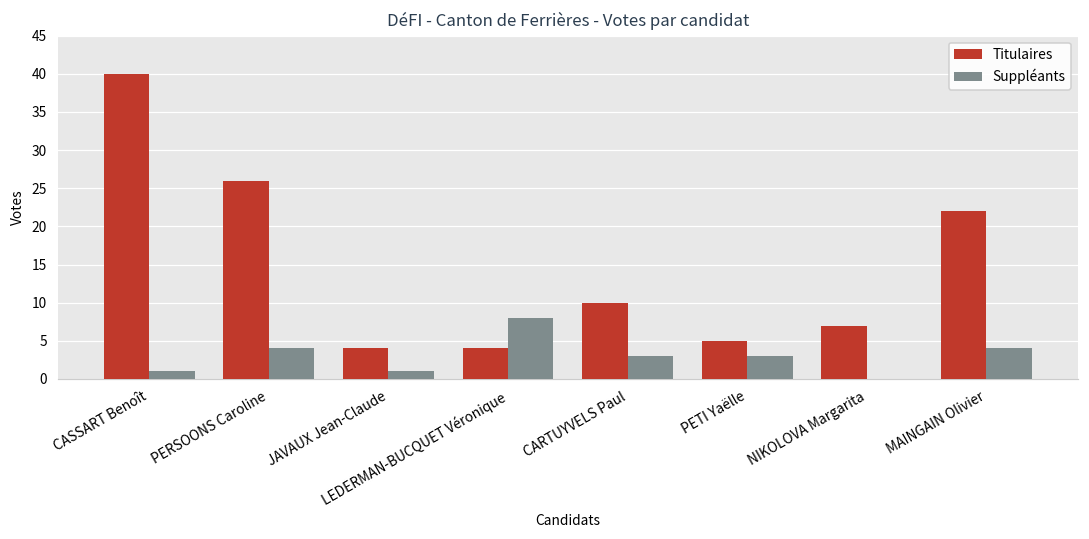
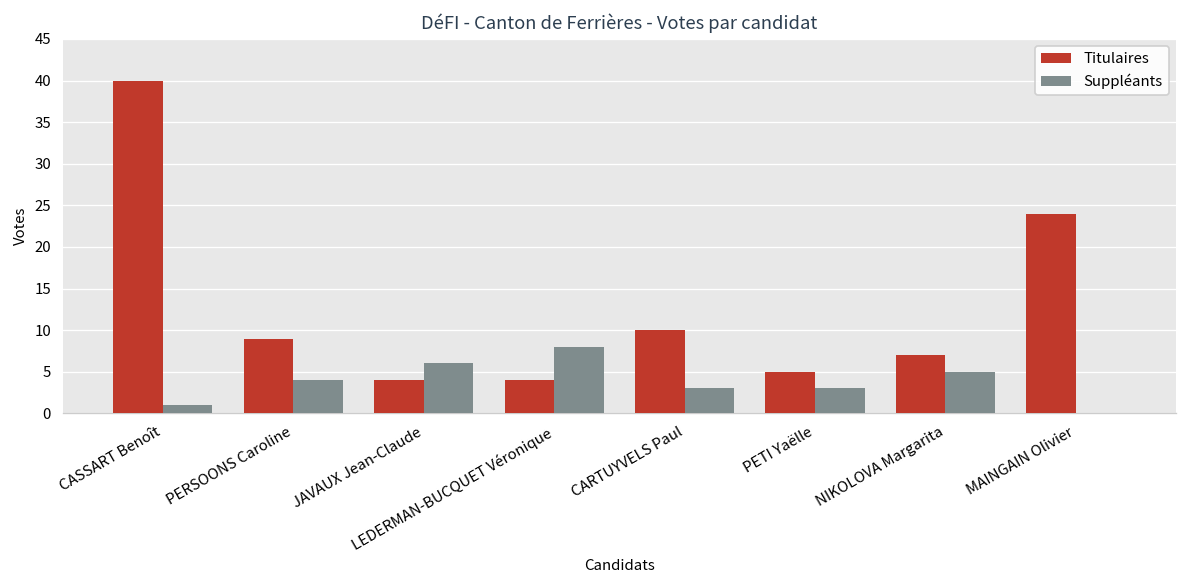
  {
    "Titulaires": {
      "CASSART Benoît": 40,
-     "PERSOONS Caroline": 26,
+     "PERSOONS Caroline": 9,
      "JAVAUX Jean-Claude": 4,
      "LEDERMAN-BUCQUET Véronique": 4,
      "CARTUYVELS Paul": 10,
      "PETI Yaëlle": 5,
      "NIKOLOVA Margarita": 7,
-     "MAINGAIN Olivier": 22
+     "MAINGAIN Olivier": 24
    },
    "Suppléants": {
      "CASSART Benoît": 1,
      "PERSOONS Caroline": 4,
-     "JAVAUX Jean-Claude": 1,
+     "JAVAUX Jean-Claude": 6,
      "LEDERMAN-BUCQUET Véronique": 8,
      "CARTUYVELS Paul": 3,
      "PETI Yaëlle": 3,
-     "NIKOLOVA Margarita": 0,
-     "MAINGAIN Olivier": 4
+     "NIKOLOVA Margarita": 5,
+     "MAINGAIN Olivier": 0
    }
  }
